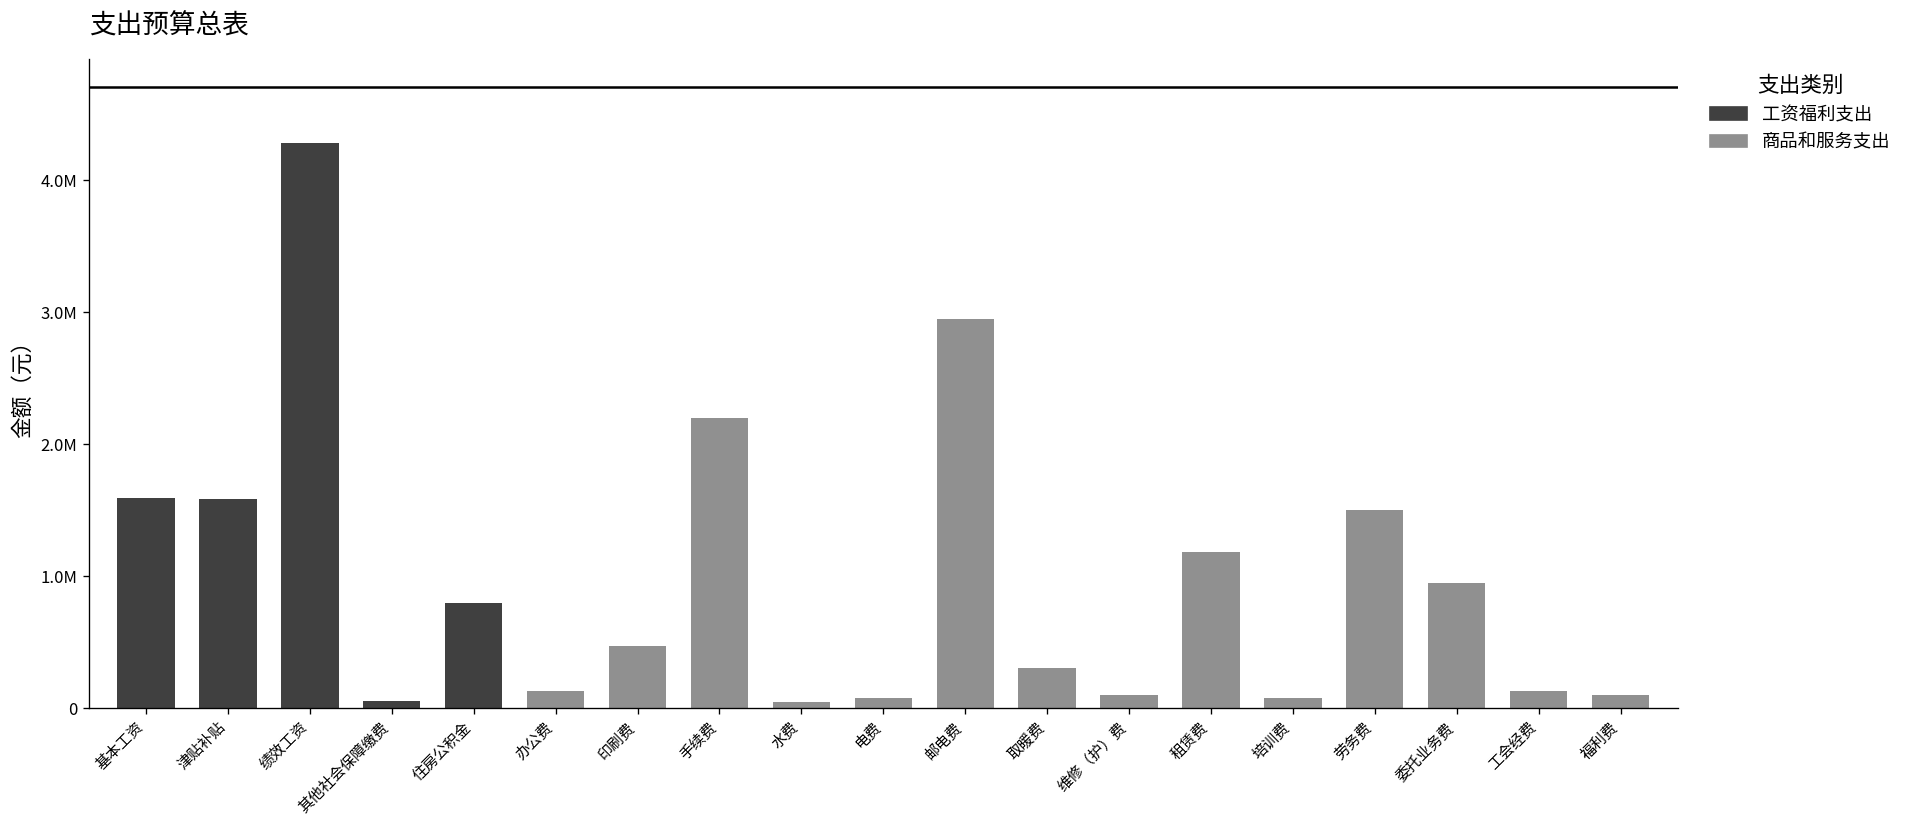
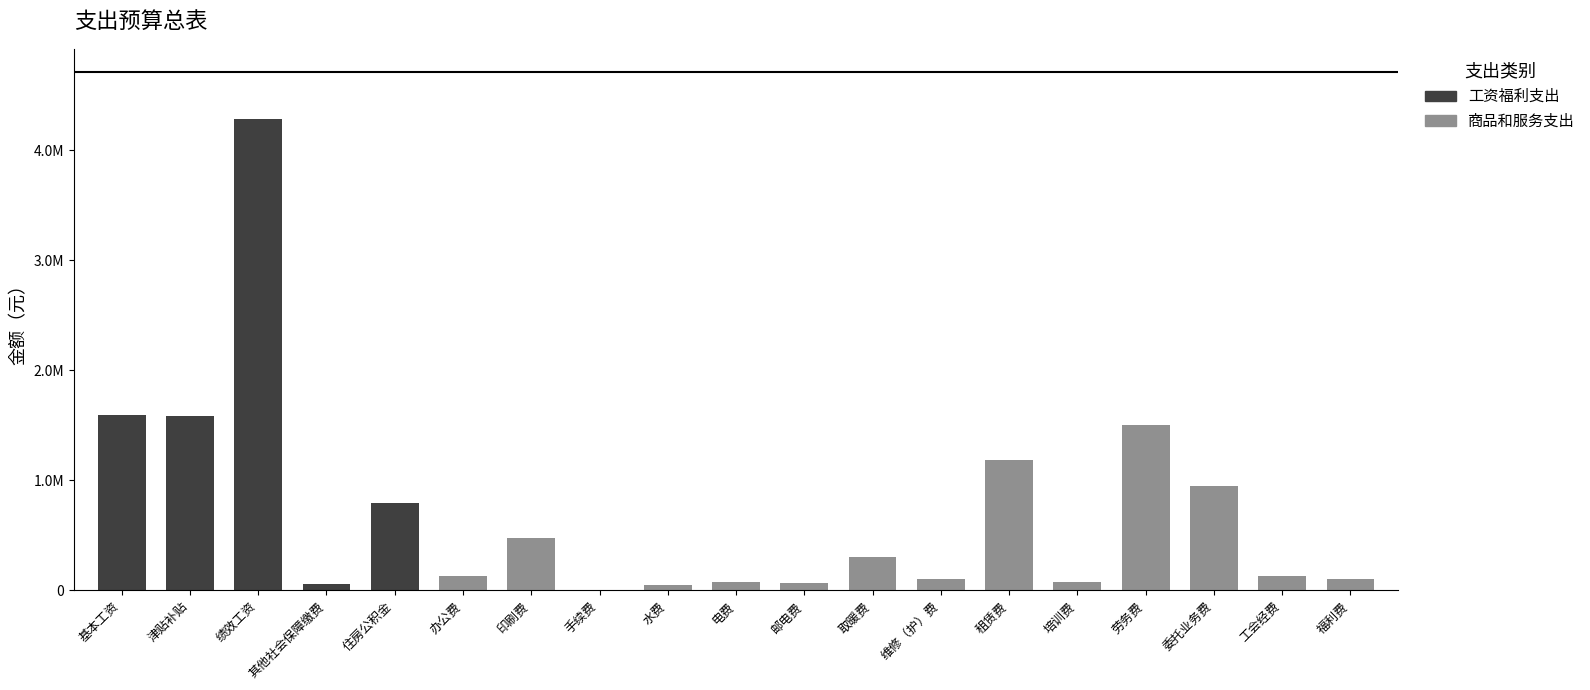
  {
    "基本工资": 1600000,
    "津贴补贴": 1580000,
    "绩效工资": 4280000,
    "其他社会保障缴费": 60000,
    "住房公积金": 800000,
    "办公费": 130000,
    "印刷费": 470000,
-   "手续费": 2200000,
+   "手续费": 0,
    "水费": 50000,
    "电费": 80000,
-   "邮电费": 2950000,
+   "邮电费": 70000,
    "取暖费": 310000,
    "维修（护）费": 100000,
    "租赁费": 1180000,
    "培训费": 80000,
    "劳务费": 1500000,
    "委托业务费": 950000,
    "工会经费": 130000,
    "福利费": 100000
  }
